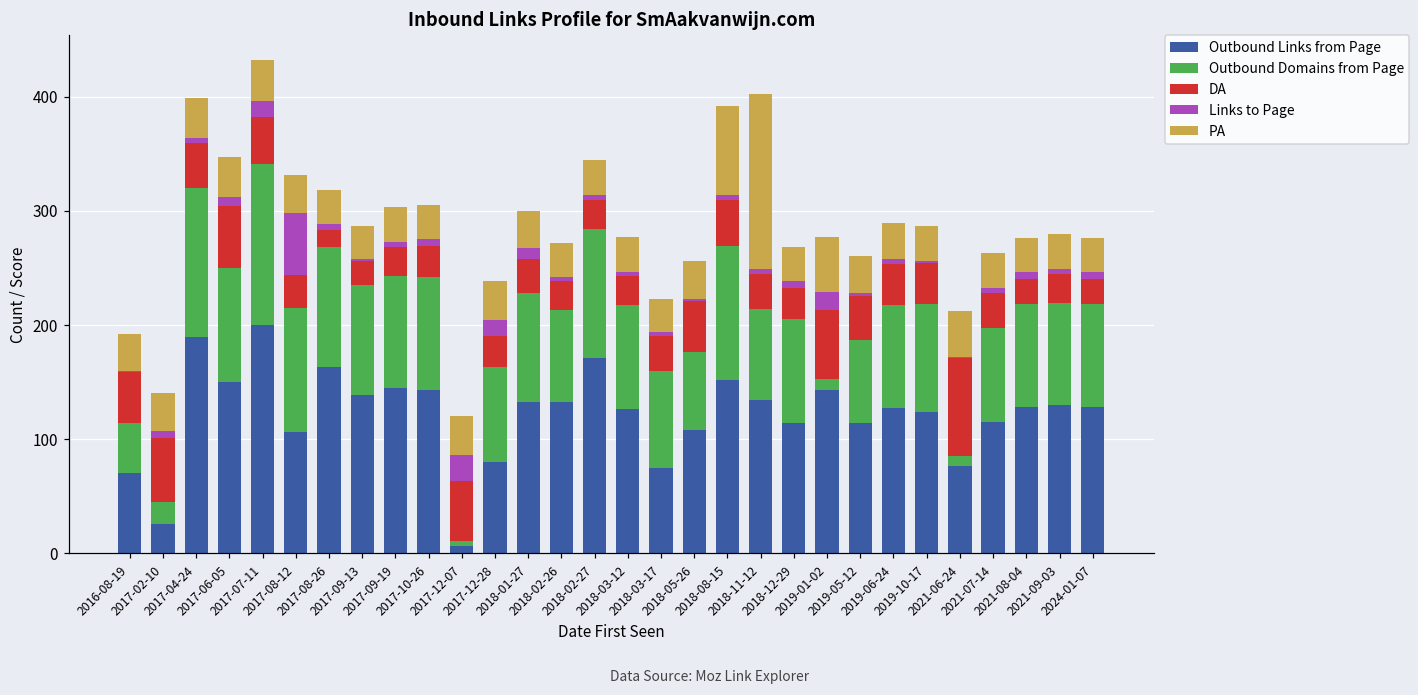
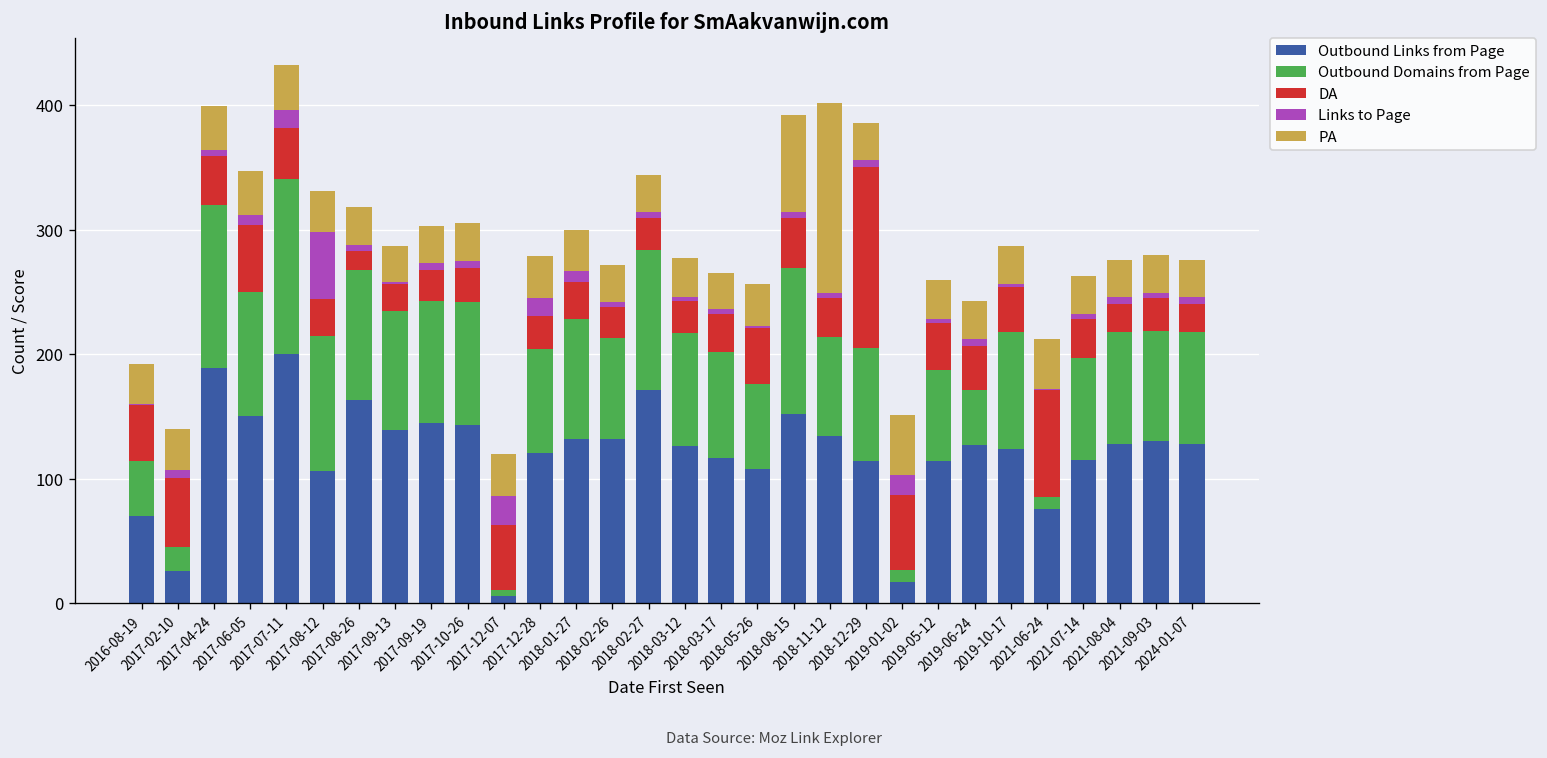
  {
    "Outbound Links from Page": {
      "2016-08-19": 70,
      "2017-02-10": 26,
      "2017-04-24": 189,
      "2017-06-05": 150,
      "2017-07-11": 200,
      "2017-08-12": 106,
      "2017-08-26": 163,
      "2017-09-13": 139,
      "2017-09-19": 145,
      "2017-10-26": 143,
      "2017-12-07": 6,
-     "2017-12-28": 80,
+     "2017-12-28": 121,
      "2018-01-27": 132,
      "2018-02-26": 132,
      "2018-02-27": 171,
      "2018-03-12": 126,
-     "2018-03-17": 75,
+     "2018-03-17": 117,
      "2018-05-26": 108,
      "2018-08-15": 152,
      "2018-11-12": 134,
      "2018-12-29": 114,
-     "2019-01-02": 143,
+     "2019-01-02": 17,
      "2019-05-12": 114,
      "2019-06-24": 127,
      "2019-10-17": 124,
      "2021-06-24": 76,
      "2021-07-14": 115,
      "2021-08-04": 128,
      "2021-09-03": 130,
      "2024-01-07": 128
    },
    "Outbound Domains from Page": {
      "2016-08-19": 44,
      "2017-02-10": 19,
      "2017-04-24": 131,
      "2017-06-05": 100,
      "2017-07-11": 141,
      "2017-08-12": 109,
      "2017-08-26": 105,
      "2017-09-13": 96,
      "2017-09-19": 98,
      "2017-10-26": 99,
      "2017-12-07": 5,
      "2017-12-28": 83,
      "2018-01-27": 96,
      "2018-02-26": 81,
      "2018-02-27": 113,
      "2018-03-12": 91,
      "2018-03-17": 85,
      "2018-05-26": 68,
      "2018-08-15": 117,
      "2018-11-12": 80,
      "2018-12-29": 91,
      "2019-01-02": 10,
      "2019-05-12": 73,
-     "2019-06-24": 90,
+     "2019-06-24": 44,
      "2019-10-17": 94,
      "2021-06-24": 9,
      "2021-07-14": 82,
      "2021-08-04": 90,
      "2021-09-03": 89,
      "2024-01-07": 90
    },
    "DA": {
      "2016-08-19": 45,
      "2017-02-10": 56,
      "2017-04-24": 39,
      "2017-06-05": 54,
      "2017-07-11": 41,
      "2017-08-12": 29,
      "2017-08-26": 15,
      "2017-09-13": 21,
      "2017-09-19": 25,
      "2017-10-26": 27,
      "2017-12-07": 52,
      "2017-12-28": 27,
      "2018-01-27": 30,
      "2018-02-26": 25,
      "2018-02-27": 25,
      "2018-03-12": 26,
      "2018-03-17": 30,
      "2018-05-26": 45,
      "2018-08-15": 40,
      "2018-11-12": 31,
-     "2018-12-29": 27,
+     "2018-12-29": 145,
      "2019-01-02": 60,
      "2019-05-12": 38,
      "2019-06-24": 36,
      "2019-10-17": 36,
      "2021-06-24": 86,
      "2021-07-14": 31,
      "2021-08-04": 22,
      "2021-09-03": 26,
      "2024-01-07": 22
    },
    "Links to Page": {
      "2017-02-10": 6,
      "2017-04-24": 5,
      "2017-06-05": 8,
      "2017-07-11": 14,
      "2017-08-12": 54,
      "2017-08-26": 5,
      "2017-09-19": 5,
      "2017-10-26": 6,
      "2017-12-07": 23,
      "2017-12-28": 14,
      "2018-01-27": 9,
      "2018-02-26": 4,
      "2018-02-27": 5,
      "2018-03-12": 3,
      "2018-03-17": 4,
      "2018-08-15": 5,
      "2018-11-12": 4,
      "2018-12-29": 6,
      "2019-01-02": 16,
      "2019-05-12": 3,
      "2019-06-24": 5,
      "2021-07-14": 4,
      "2021-08-04": 6,
      "2021-09-03": 4,
      "2024-01-07": 6
    },
    "PA": {
      "2016-08-19": 32,
      "2017-02-10": 33,
      "2017-04-24": 35,
      "2017-06-05": 35,
      "2017-07-11": 36,
      "2017-08-12": 33,
      "2017-08-26": 30,
      "2017-09-13": 29,
      "2017-09-19": 30,
      "2017-10-26": 30,
      "2017-12-07": 34,
      "2017-12-28": 34,
      "2018-01-27": 33,
      "2018-02-26": 30,
      "2018-02-27": 30,
      "2018-03-12": 31,
      "2018-03-17": 29,
      "2018-05-26": 33,
      "2018-08-15": 78,
      "2018-11-12": 153,
      "2018-12-29": 30,
      "2019-01-02": 48,
      "2019-05-12": 32,
      "2019-06-24": 31,
      "2019-10-17": 31,
      "2021-06-24": 40,
      "2021-07-14": 31,
      "2021-08-04": 30,
      "2021-09-03": 31,
      "2024-01-07": 30
    }
  }
